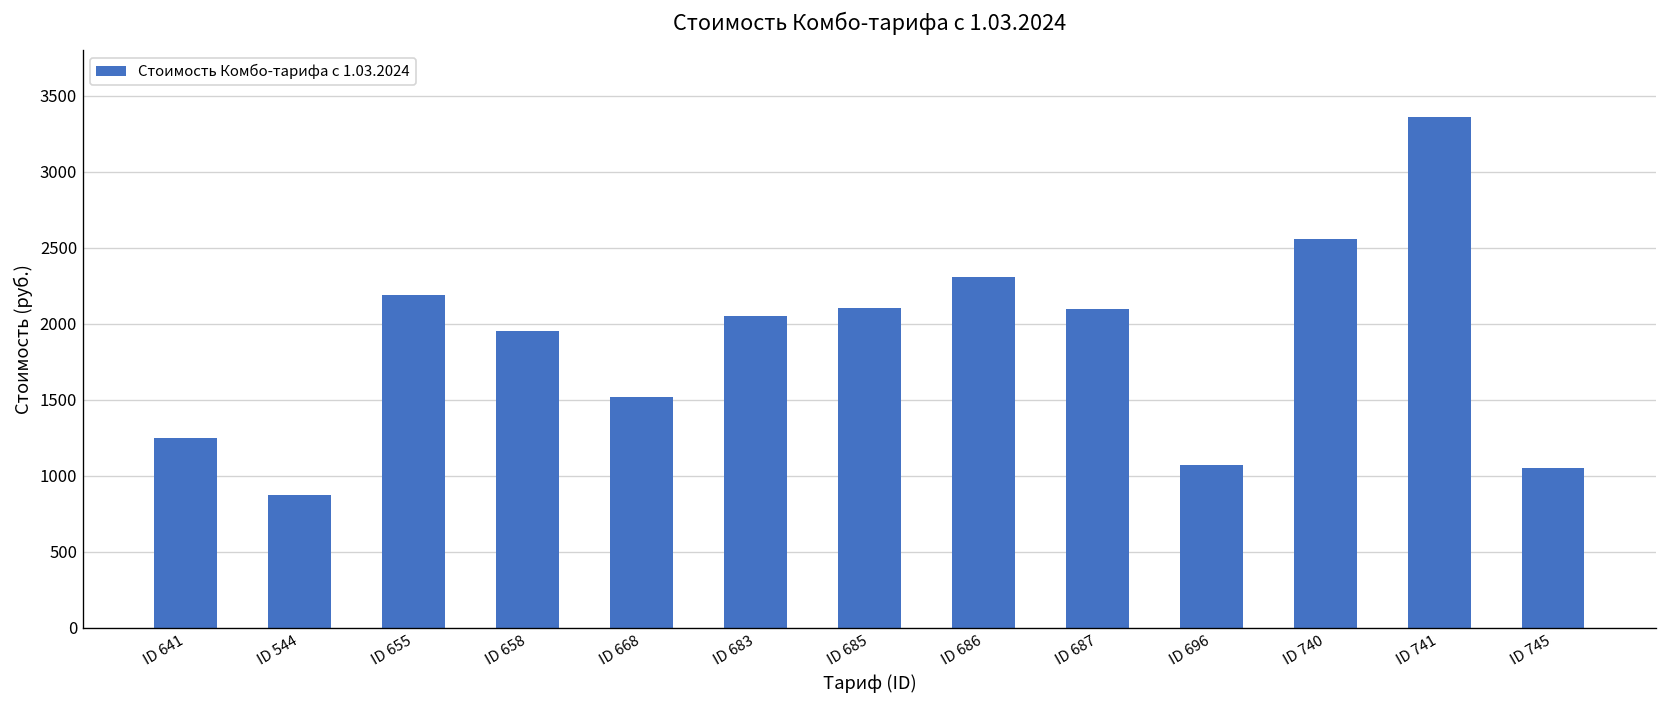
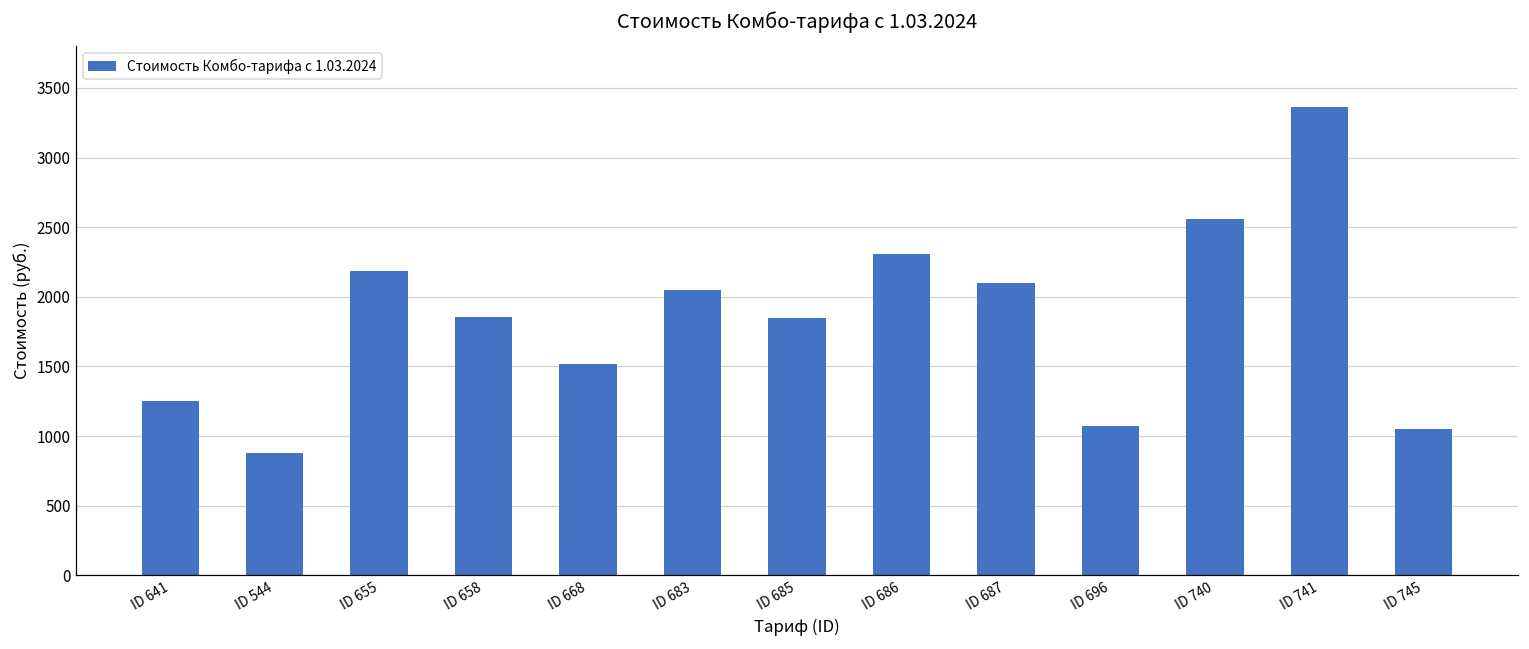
  {
    "ID 641": 1250,
    "ID 544": 880,
    "ID 655": 2190,
-   "ID 658": 1950,
+   "ID 658": 1860,
    "ID 668": 1520,
    "ID 683": 2050,
-   "ID 685": 2100,
+   "ID 685": 1850,
    "ID 686": 2310,
    "ID 687": 2100,
    "ID 696": 1070,
    "ID 740": 2560,
    "ID 741": 3360,
    "ID 745": 1050
  }
